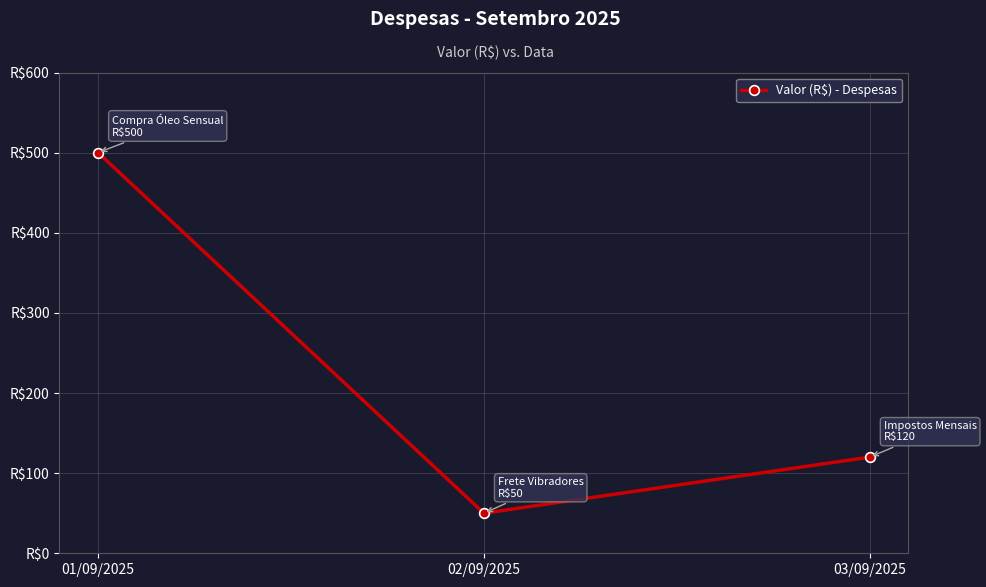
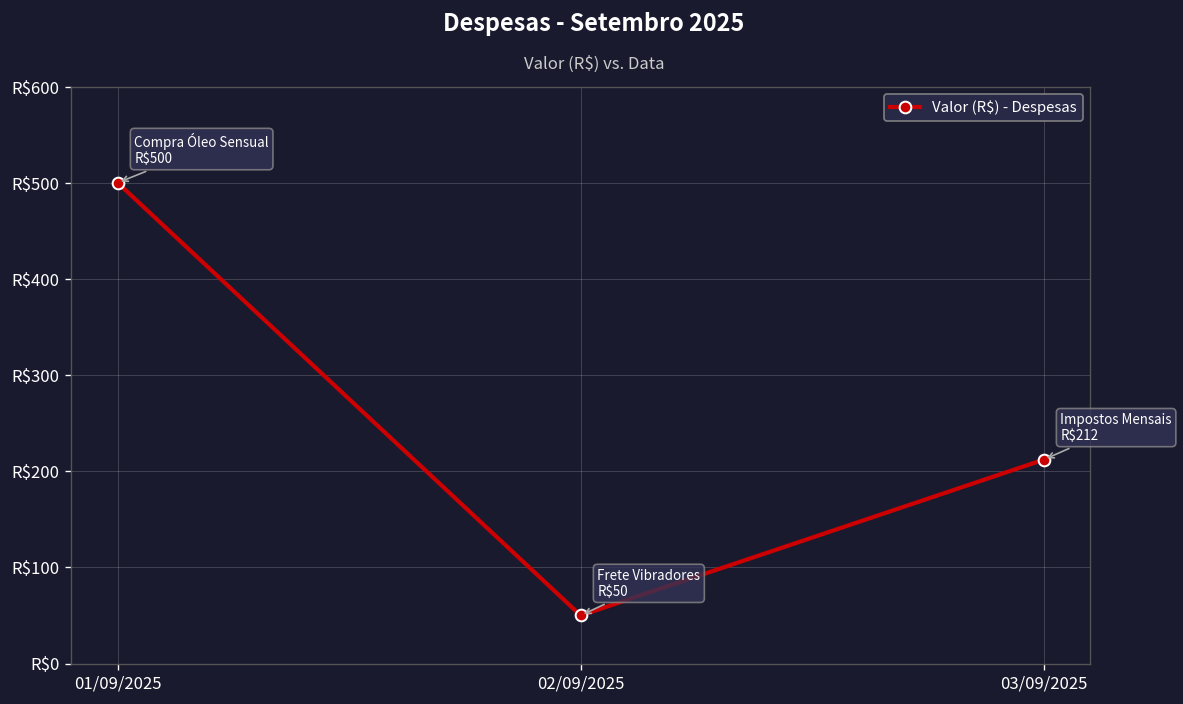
  {
-   "03/09/2025": "$120"
+   "03/09/2025": "$212"
  }
